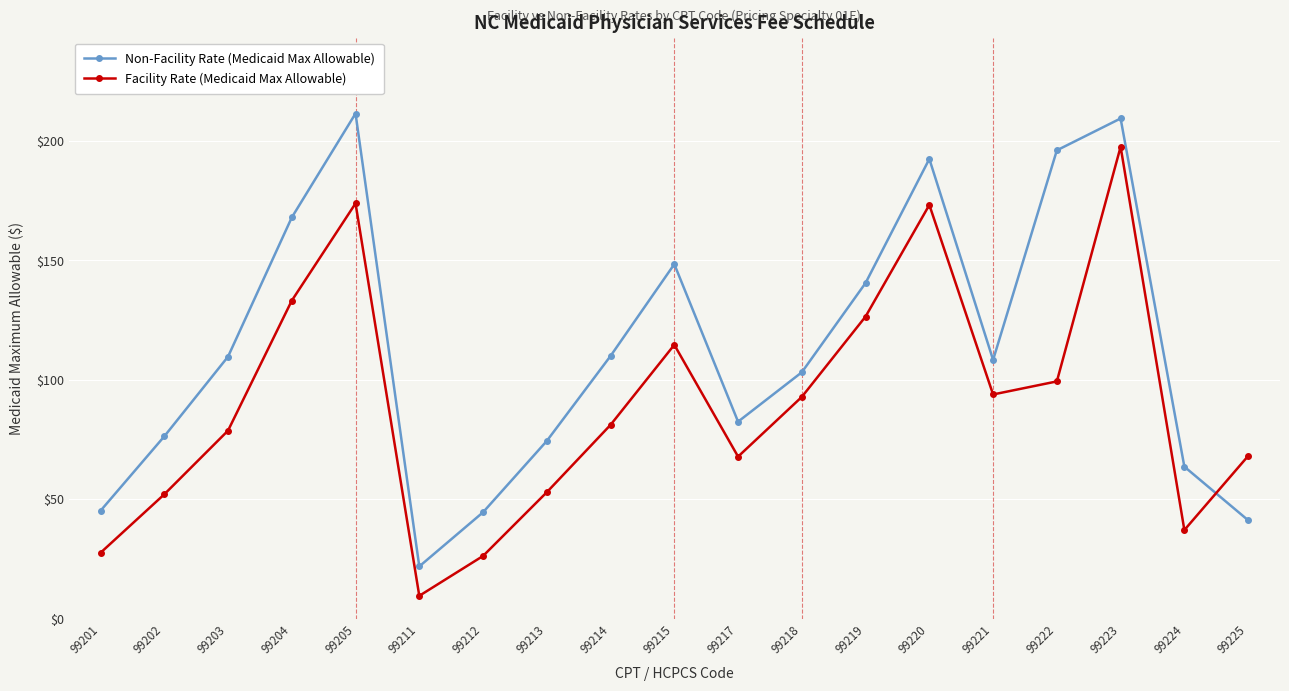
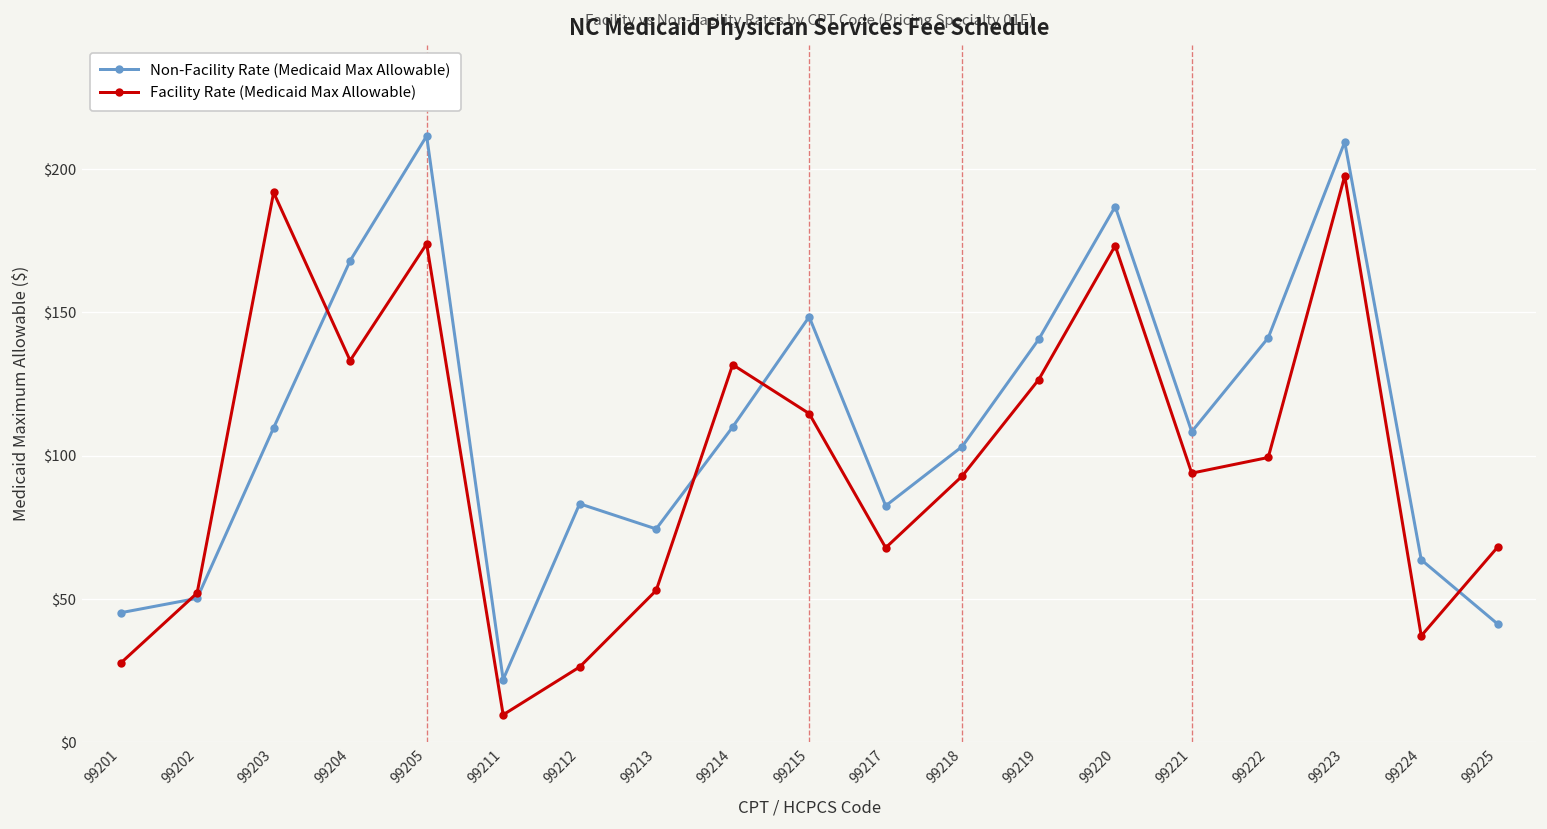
  {
    "Non-Facility Rate (Medicaid Max Allowable)": {
      "99201": "$45",
-     "99202": "$76",
+     "99202": "$50",
      "99203": "$110",
      "99204": "$168",
      "99205": "$212",
      "99211": "$22",
-     "99212": "$45",
+     "99212": "$83",
      "99213": "$74",
      "99214": "$110",
      "99215": "$148",
      "99217": "$82",
      "99218": "$103",
      "99219": "$141",
-     "99220": "$193",
+     "99220": "$187",
      "99221": "$108",
-     "99222": "$196",
+     "99222": "$141",
      "99223": "$209",
      "99224": "$64",
      "99225": "$41"
    },
    "Facility Rate (Medicaid Max Allowable)": {
      "99201": "$28",
      "99202": "$52",
-     "99203": "$79",
+     "99203": "$192",
      "99204": "$133",
      "99205": "$174",
      "99211": "$10",
      "99212": "$26",
      "99213": "$53",
-     "99214": "$81",
+     "99214": "$132",
      "99215": "$115",
      "99217": "$68",
      "99218": "$93",
      "99219": "$127",
      "99220": "$173",
      "99221": "$94",
      "99222": "$99",
      "99223": "$198",
      "99224": "$37",
      "99225": "$68"
    }
  }
